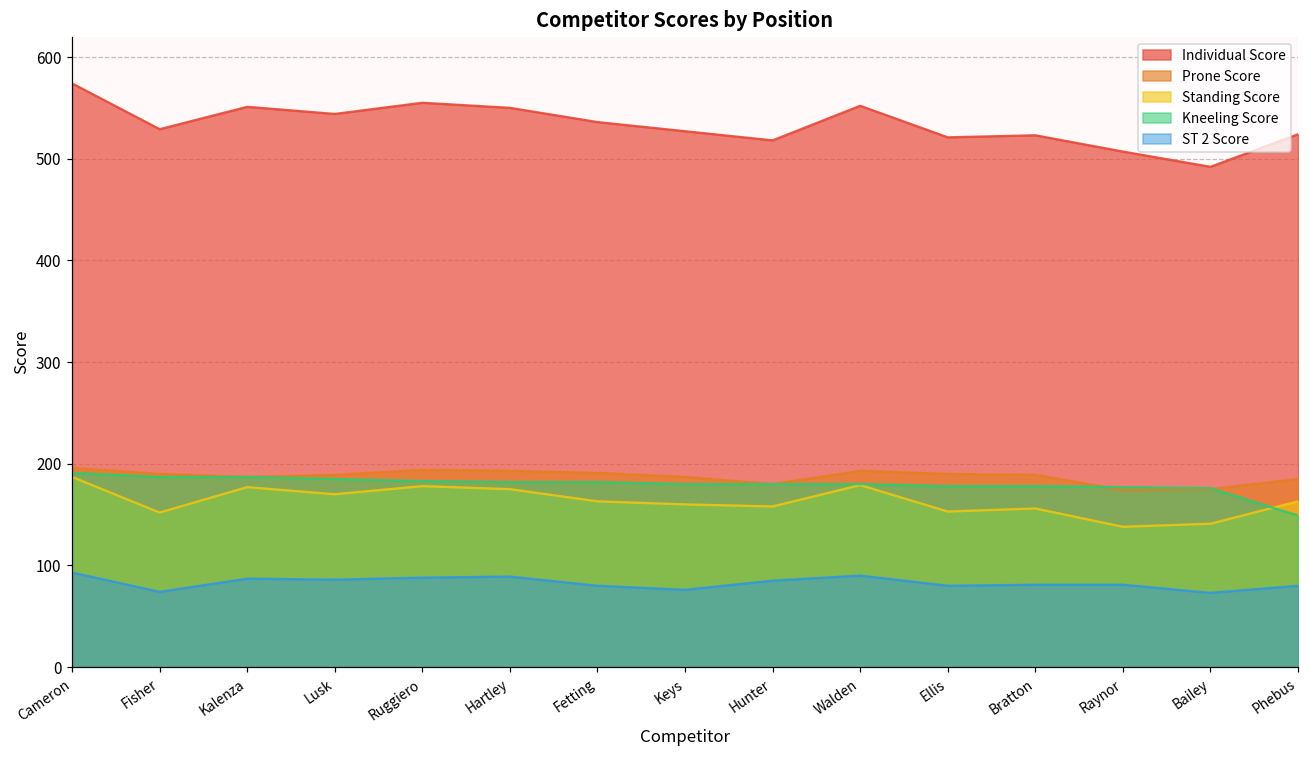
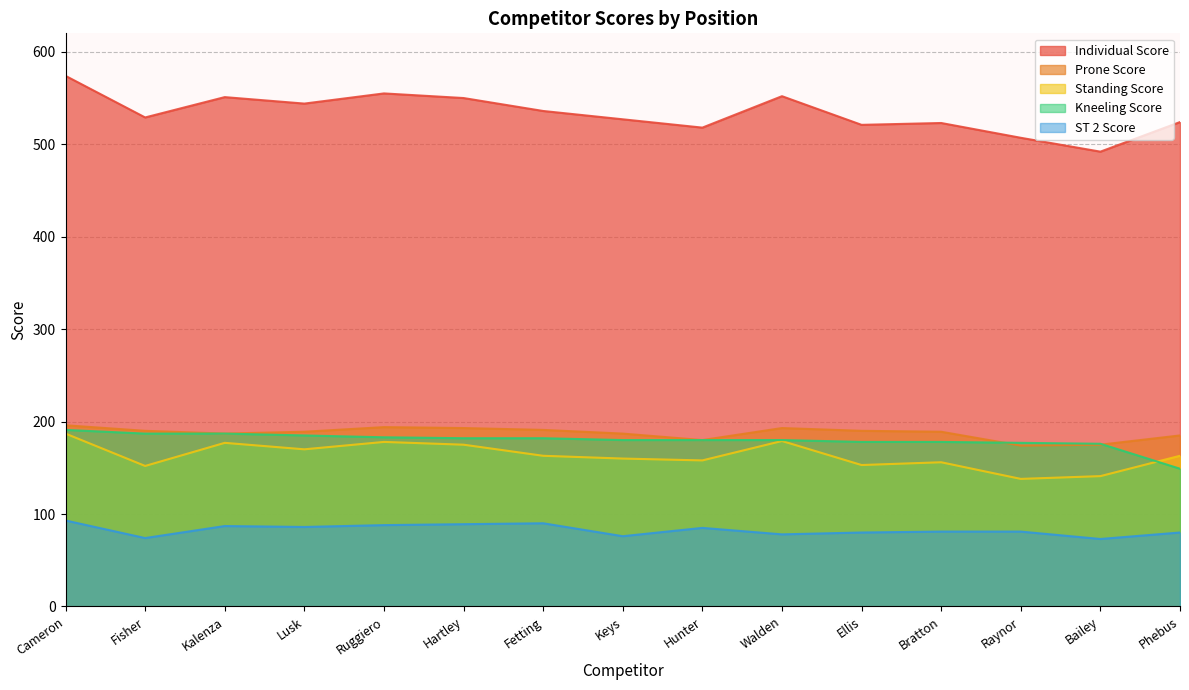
  {
    "Standing Score": {
      "Cameron": 190,
      "Fisher": 150,
      "Kalenza": 180,
      "Lusk": 170,
      "Ruggiero": 180,
      "Hartley": 180,
      "Fetting": 160,
      "Keys": 160,
      "Hunter": 160,
      "Ellis": 150,
      "Bratton": 160,
      "Raynor": 140,
      "Bailey": 140,
      "Phebus": 160
    },
    "Kneeling Score": {
      "Cameron": 190,
      "Fisher": 190,
      "Lusk": 190,
      "Ruggiero": 180,
      "Hartley": 180,
      "Fetting": 180,
      "Keys": 180,
      "Ellis": 180,
      "Bratton": 180,
      "Raynor": 180,
      "Phebus": 150
    },
    "ST 2 Score": {
      "Cameron": 90,
      "Fisher": 70,
      "Kalenza": 90,
      "Lusk": 90,
      "Ruggiero": 90,
      "Hartley": 90,
-     "Fetting": 80,
+     "Fetting": 90,
      "Keys": 80,
      "Hunter": 90,
-     "Walden": 90,
+     "Walden": 80,
      "Ellis": 80,
      "Bratton": 80,
      "Raynor": 80,
      "Bailey": 70,
      "Phebus": 80
    }
  }
